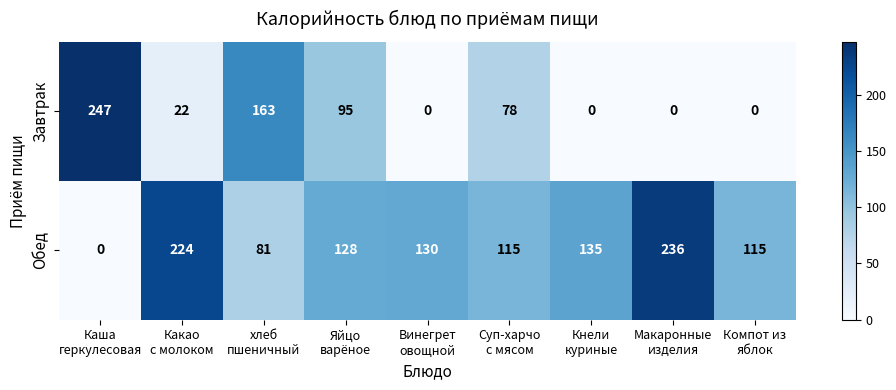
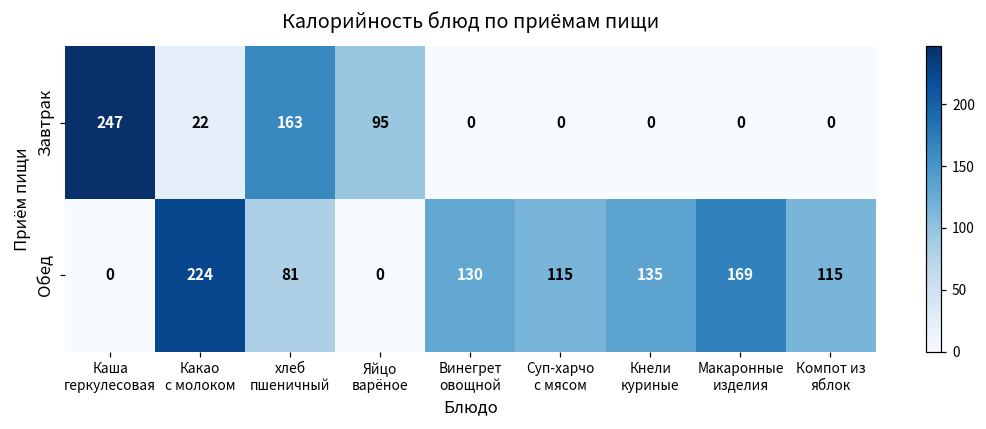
  {
    "Завтрак": {
      "Каша геркулесовая": 247,
      "Какао с молоком": 22,
      "хлеб пшеничный": 163,
      "Яйцо варёное": 95,
      "Винегрет овощной": 0,
-     "Суп-харчо с мясом": 78,
+     "Суп-харчо с мясом": 0,
      "Кнели куриные": 0,
      "Макаронные изделия": 0,
      "Компот из яблок": 0
    },
    "Обед": {
      "Каша геркулесовая": 0,
      "Какао с молоком": 224,
      "хлеб пшеничный": 81,
-     "Яйцо варёное": 128,
+     "Яйцо варёное": 0,
      "Винегрет овощной": 130,
      "Суп-харчо с мясом": 115,
      "Кнели куриные": 135,
-     "Макаронные изделия": 236,
+     "Макаронные изделия": 169,
      "Компот из яблок": 115
    }
  }
